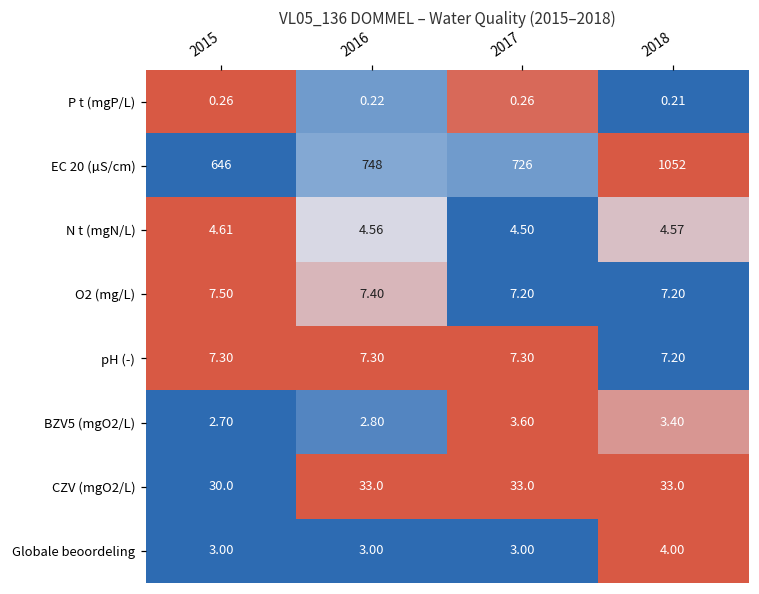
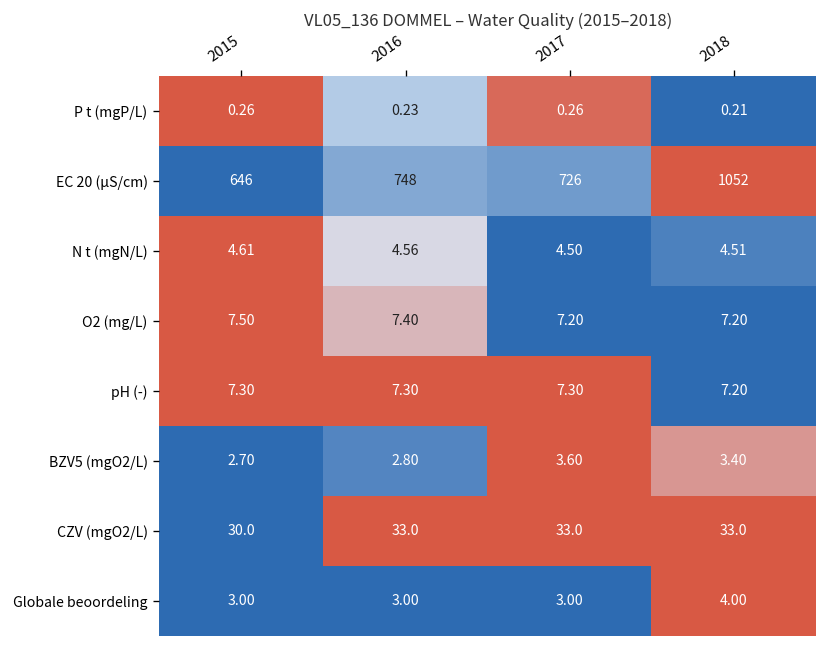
  {
    "P t (mgP/L)": {
      "2015": 0.26,
-     "2016": 0.22,
+     "2016": 0.23,
      "2017": 0.26,
      "2018": 0.21
    },
    "EC 20 (µS/cm)": {
      "2015": 646,
      "2016": 748,
      "2017": 726,
      "2018": 1052
    },
    "N t (mgN/L)": {
      "2015": 4.61,
      "2016": 4.56,
      "2017": 4.50,
-     "2018": 4.57
+     "2018": 4.51
    },
    "O2 (mg/L)": {
      "2015": 7.50,
      "2016": 7.40,
      "2017": 7.20,
      "2018": 7.20
    },
    "pH (-)": {
      "2015": 7.30,
      "2016": 7.30,
      "2017": 7.30,
      "2018": 7.20
    },
    "BZV5 (mgO2/L)": {
      "2015": 2.70,
      "2016": 2.80,
      "2017": 3.60,
      "2018": 3.40
    },
    "CZV (mgO2/L)": {
      "2015": 30.0,
      "2016": 33.0,
      "2017": 33.0,
      "2018": 33.0
    },
    "Globale beoordeling": {
      "2015": 3.00,
      "2016": 3.00,
      "2017": 3.00,
      "2018": 4.00
    }
  }
